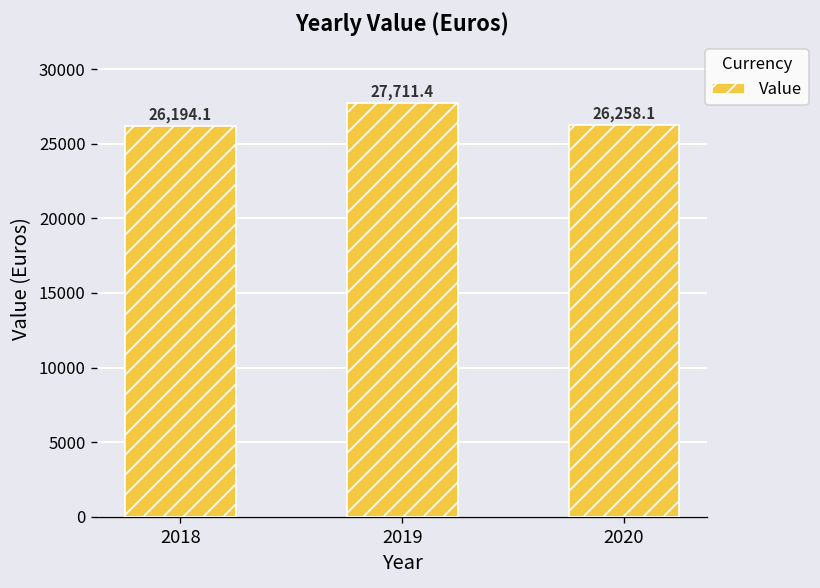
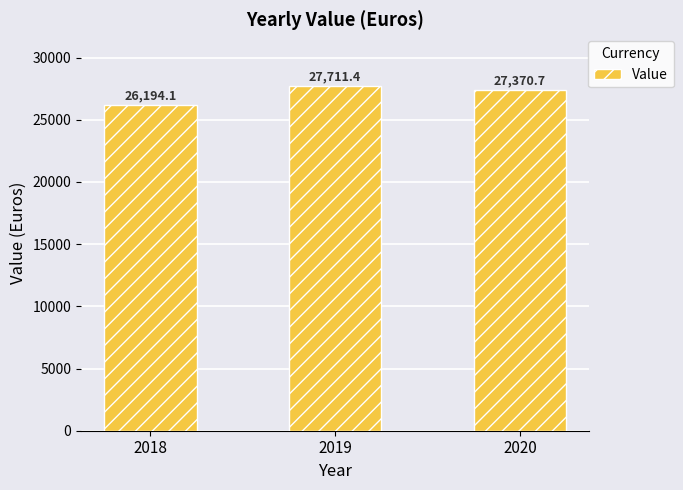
  {
    "2018": "26,194.1",
    "2019": "27,711.4",
-   "2020": "26,258.1"
+   "2020": "27,370.7"
  }
